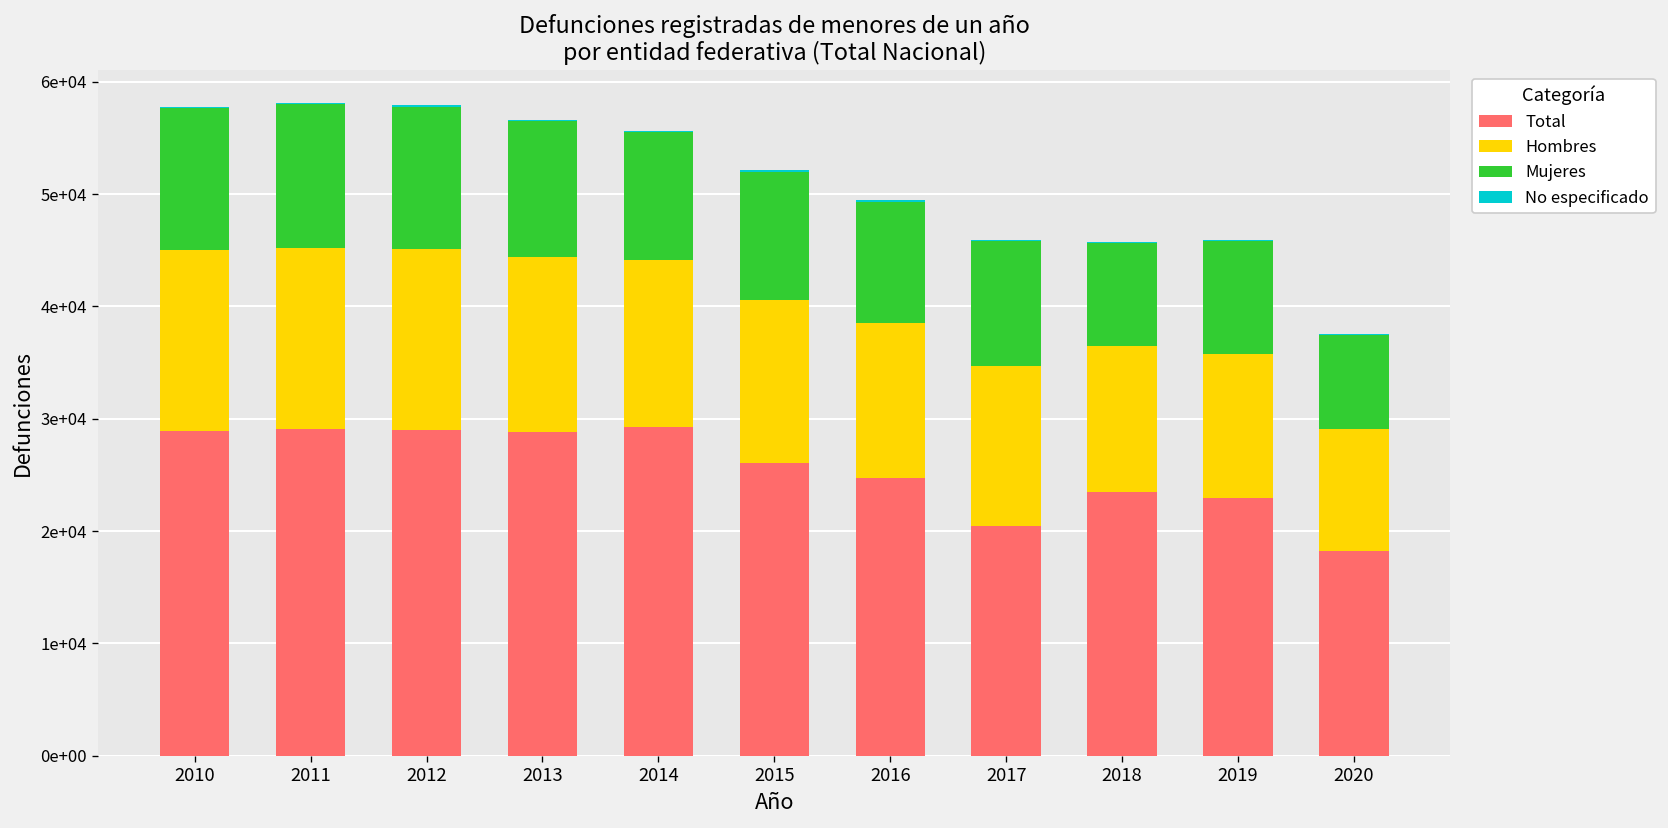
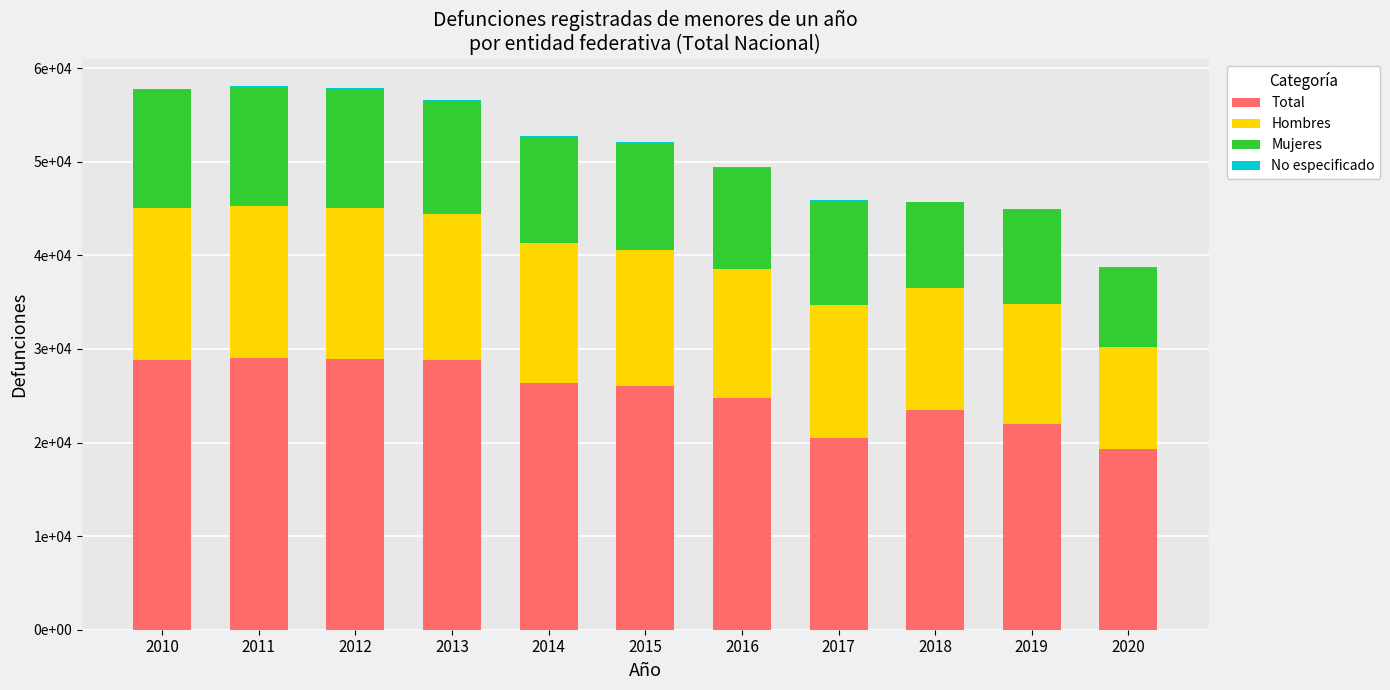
  {
    "Total": {
      "2010": 29000,
      "2011": 29000,
      "2012": 29000,
      "2013": 29000,
-     "2014": 29000,
+     "2014": 26000,
      "2015": 26000,
      "2016": 25000,
      "2017": 20000,
      "2018": 23000,
-     "2019": 23000,
-     "2020": 18000
+     "2019": 22000,
+     "2020": 19000
    },
    "Hombres": {
      "2010": 16000,
      "2011": 16000,
      "2012": 16000,
      "2013": 16000,
      "2014": 15000,
      "2015": 14000,
      "2016": 14000,
      "2017": 14000,
      "2018": 13000,
      "2019": 13000,
      "2020": 11000
    },
    "Mujeres": {
      "2010": 13000,
      "2011": 13000,
      "2012": 13000,
      "2013": 12000,
      "2014": 11000,
      "2015": 11000,
      "2016": 11000,
      "2017": 11000,
      "2018": 9000,
      "2019": 10000,
      "2020": 8000
    }
  }
